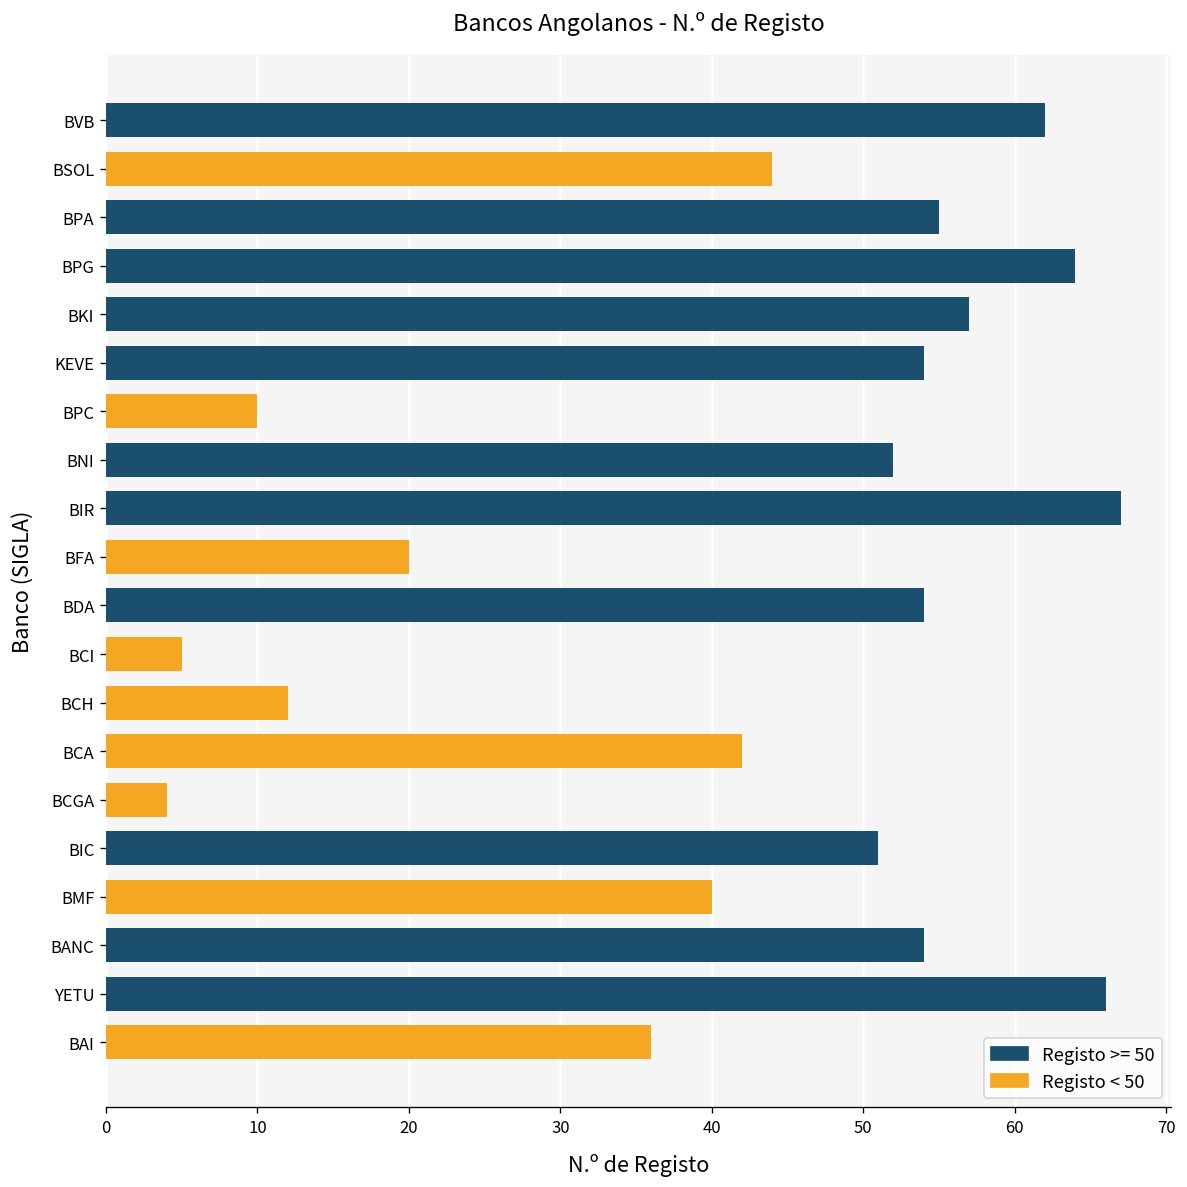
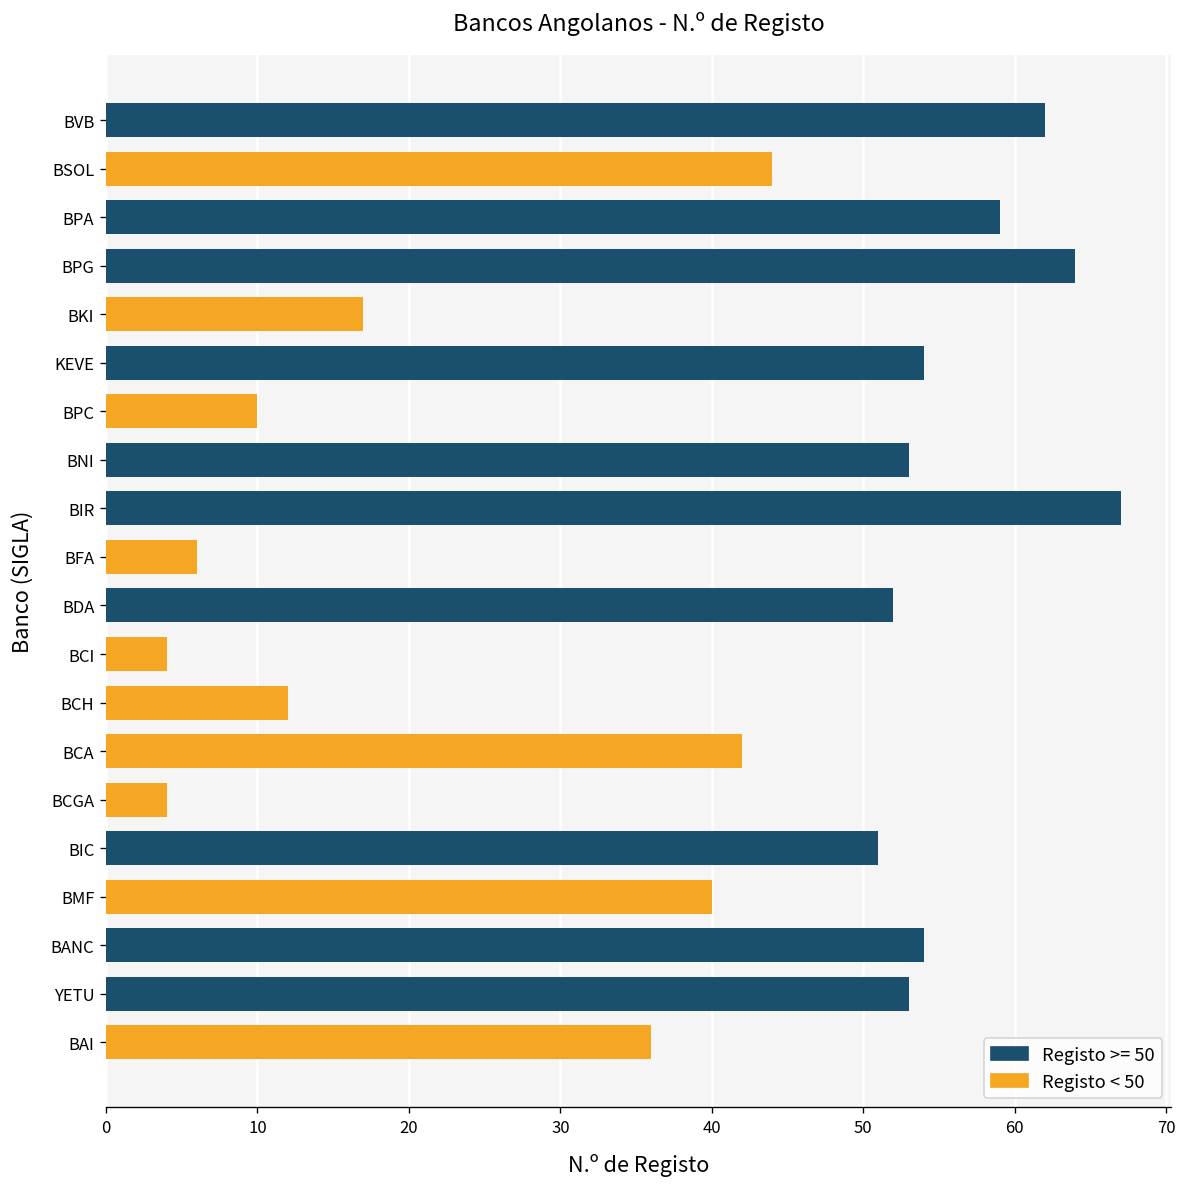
  {
    "BVB": 62,
    "BSOL": 44,
-   "BPA": 55,
+   "BPA": 59,
    "BPG": 64,
-   "BKI": 57,
+   "BKI": 17,
    "KEVE": 54,
    "BPC": 10,
-   "BNI": 52,
+   "BNI": 53,
    "BIR": 67,
-   "BFA": 20,
-   "BDA": 54,
-   "BCI": 5,
+   "BFA": 6,
+   "BDA": 52,
+   "BCI": 4,
    "BCH": 12,
    "BCA": 42,
    "BCGA": 4,
    "BIC": 51,
    "BMF": 40,
    "BANC": 54,
-   "YETU": 66,
+   "YETU": 53,
    "BAI": 36
  }
